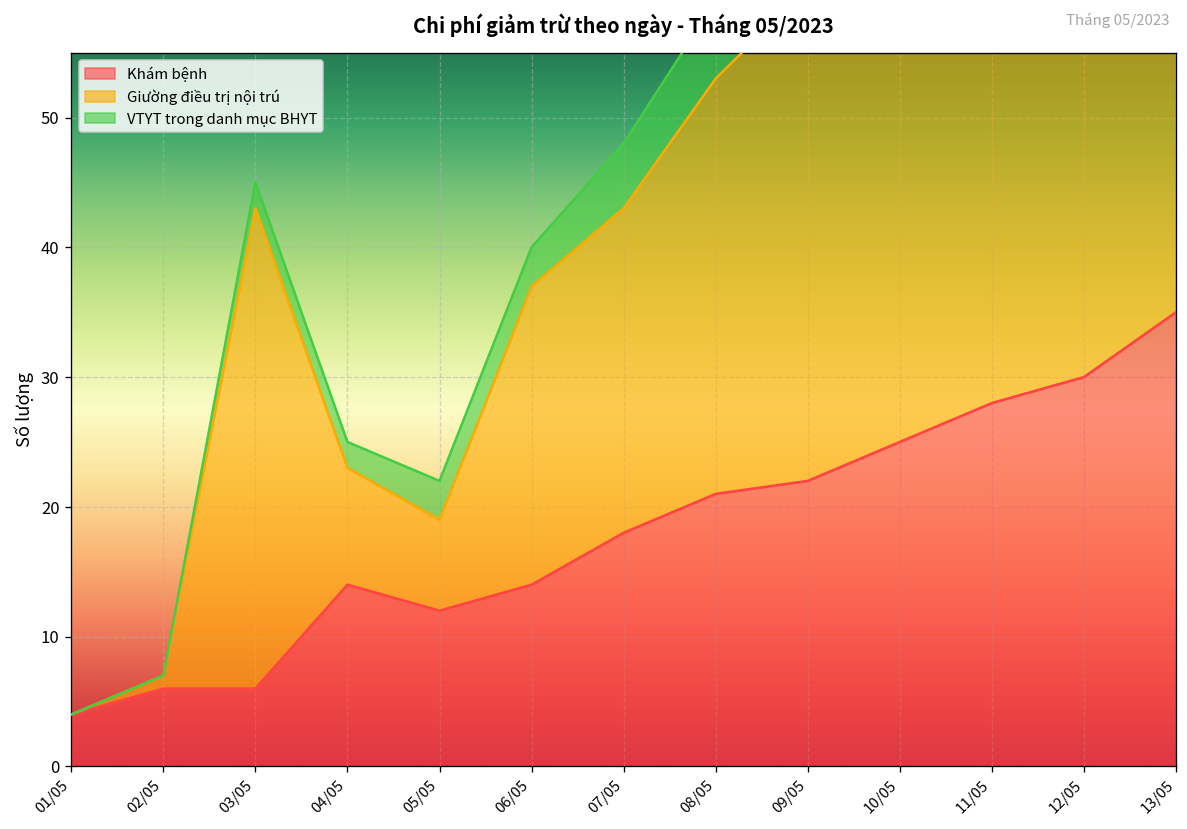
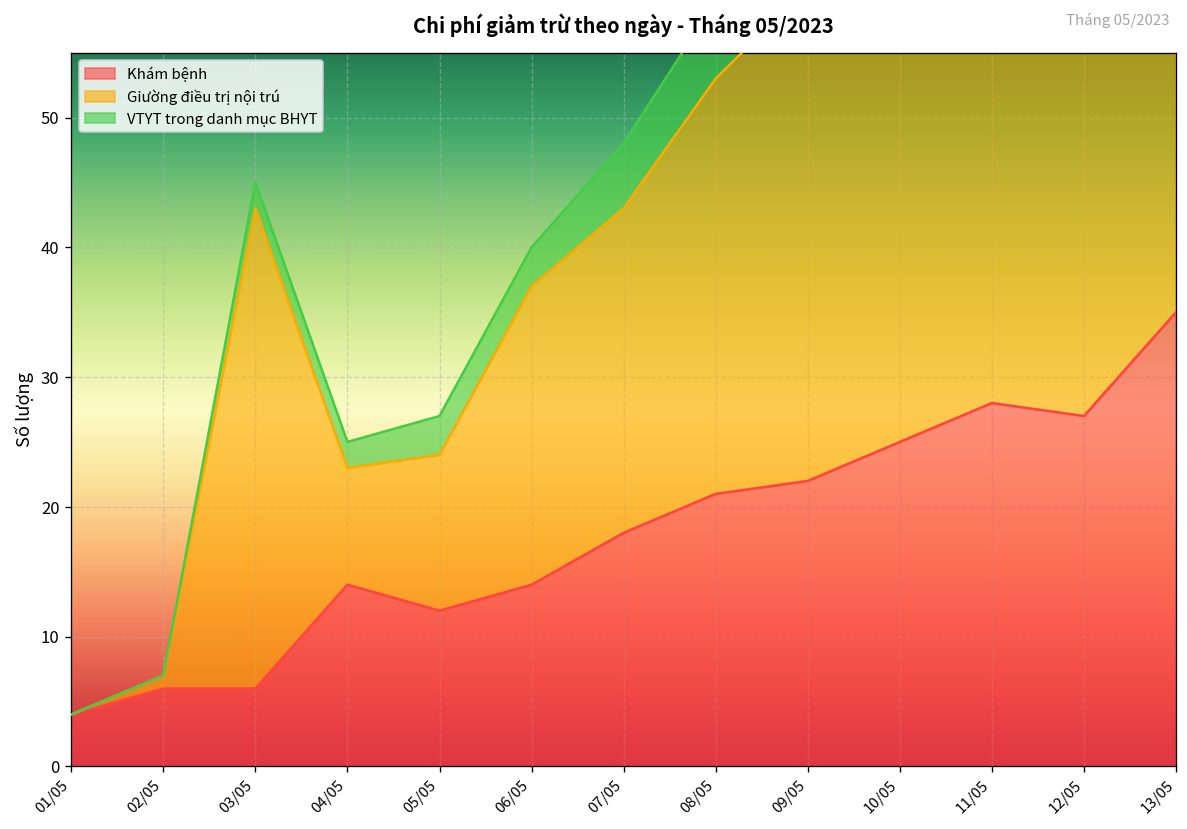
  {
    "Khám bệnh": {
      "02/05": 6,
      "03/05": 6,
      "04/05": 14,
      "05/05": 12,
      "06/05": 14,
      "07/05": 18,
      "08/05": 21,
      "09/05": 22,
      "10/05": 25,
      "11/05": 28,
-     "12/05": 30,
+     "12/05": 27,
      "13/05": 35
    },
    "Giường điều trị nội trú": {
      "03/05": 37,
      "04/05": 9,
-     "05/05": 7,
+     "05/05": 12,
      "06/05": 23,
      "07/05": 25,
      "08/05": 32
    },
    "VTYT trong danh mục BHYT": {
      "03/05": 2,
      "04/05": 2,
      "05/05": 3,
      "06/05": 3,
      "07/05": 5
    }
  }
